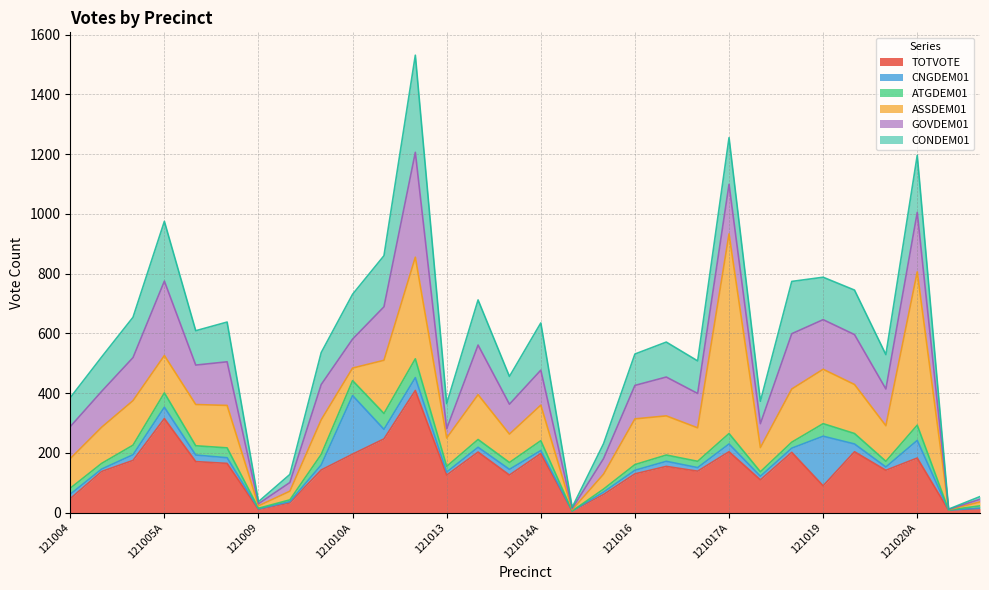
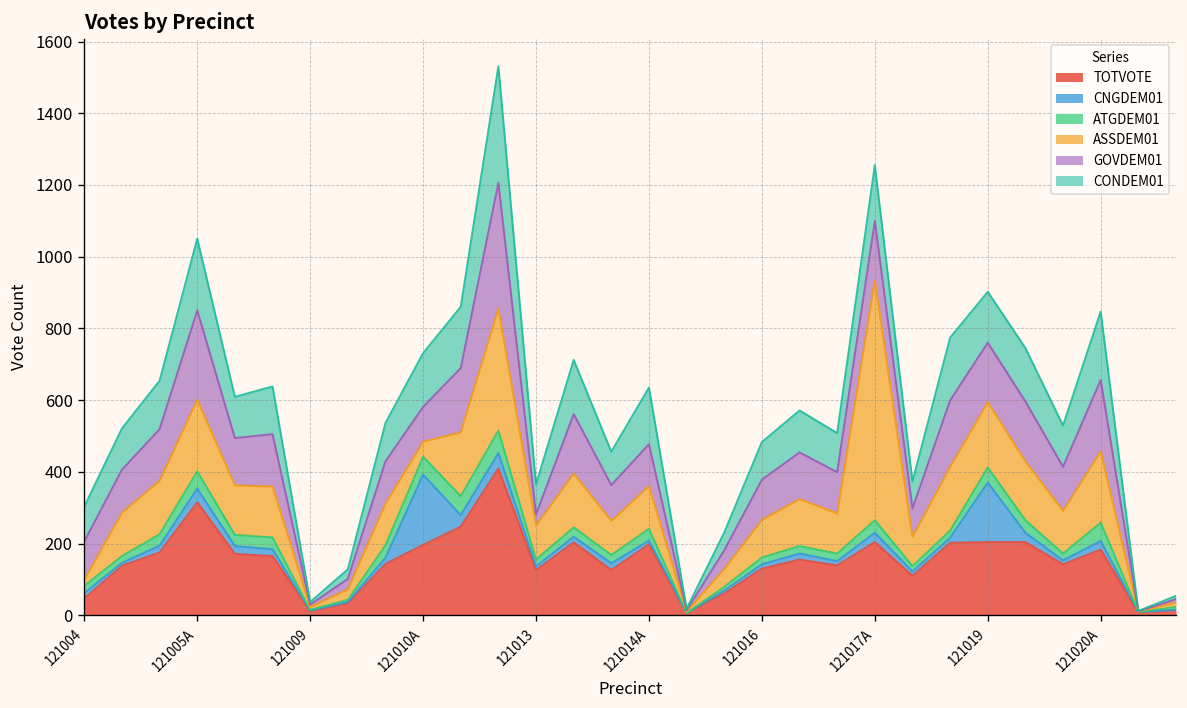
  {
    "TOTVOTE": {
      "121004": 50,
      "121005A": 320,
      "121010A": 200,
      "121013": 130,
      "121014A": 200,
      "121016": 130,
      "121017A": 200,
-     "121019": 90,
+     "121019": 200,
      "121020A": 180
    },
    "CNGDEM01": {
      "121004": 20,
      "121005A": 40,
      "121010A": 200,
      "121013": 10,
      "121014A": 10,
      "121016": 10,
      "121017A": 30,
      "121019": 170,
-     "121020A": 60
+     "121020A": 20
    },
    "ASSDEM01": {
-     "121004": 100,
-     "121005A": 130,
+     "121004": 20,
+     "121005A": 200,
      "121010A": 40,
      "121013": 100,
      "121014A": 120,
-     "121016": 150,
+     "121016": 110,
      "121017A": 670,
      "121019": 180,
-     "121020A": 510
+     "121020A": 200
    },
    "GOVDEM01": {
      "121004": 110,
      "121005A": 250,
      "121010A": 100,
      "121013": 30,
      "121014A": 120,
      "121016": 110,
      "121017A": 170,
      "121019": 170,
      "121020A": 200
    }
  }
